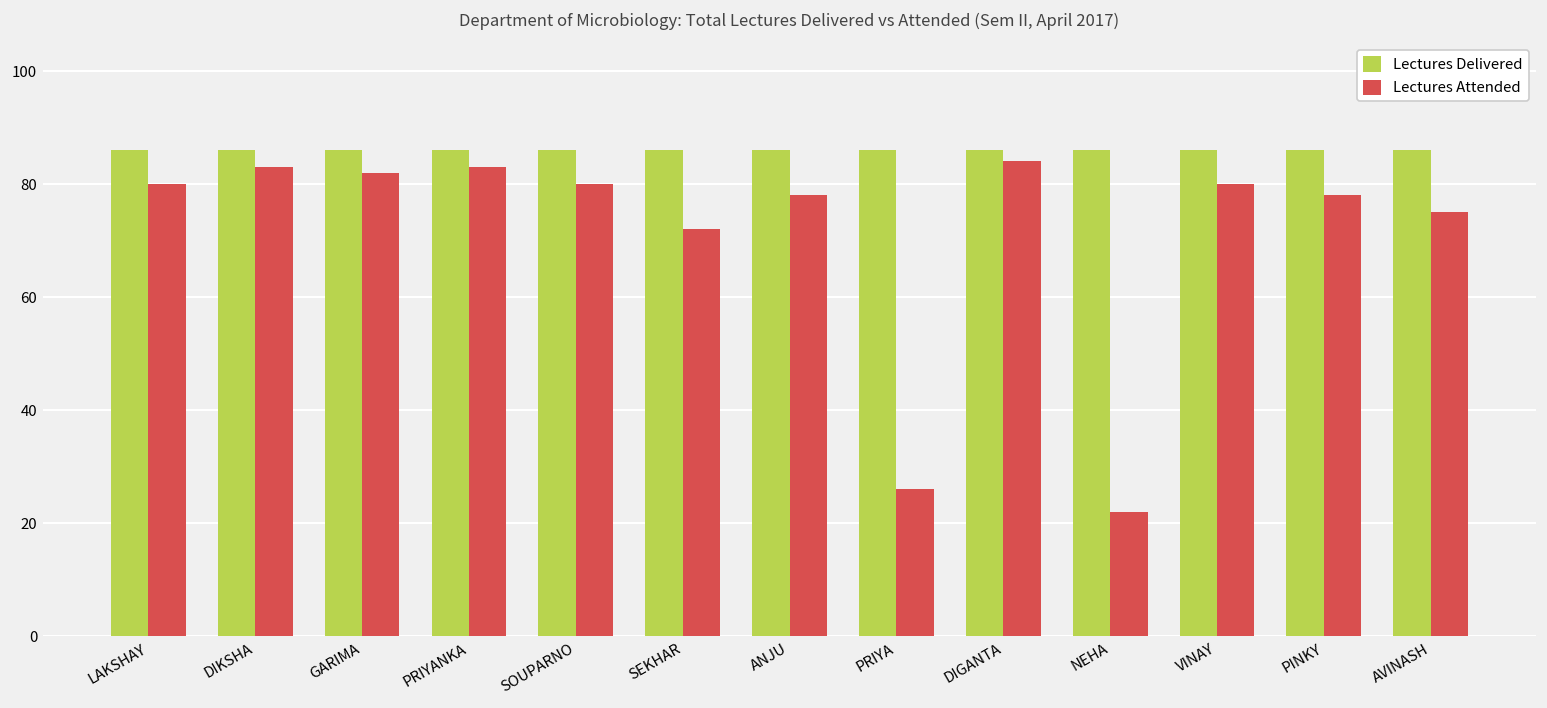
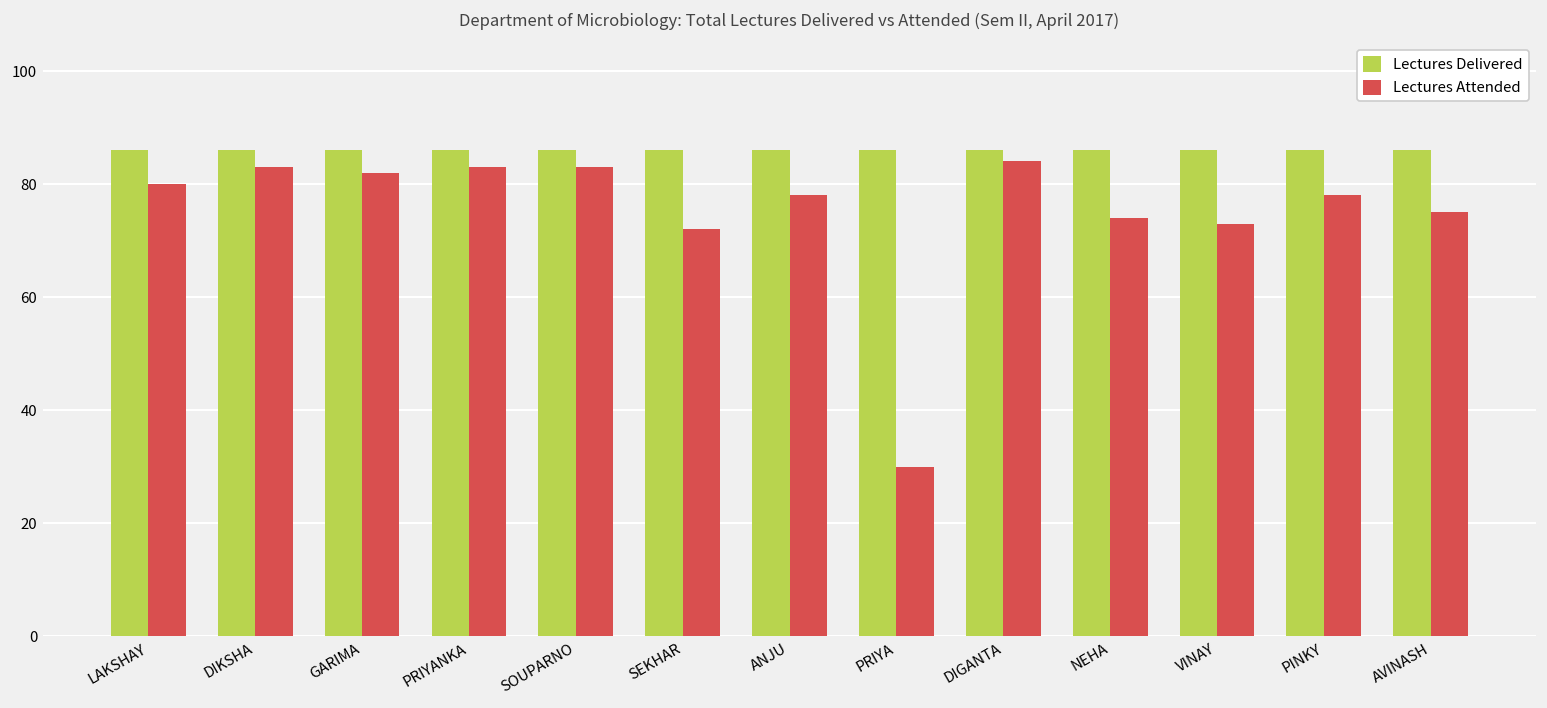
  {
    "Lectures Delivered": {
      "LAKSHAY": 86,
      "DIKSHA": 86,
      "GARIMA": 86,
      "PRIYANKA": 86,
      "SOUPARNO": 86,
      "SEKHAR": 86,
      "ANJU": 86,
      "PRIYA": 86,
      "DIGANTA": 86,
      "NEHA": 86,
      "VINAY": 86,
      "PINKY": 86,
      "AVINASH": 86
    },
    "Lectures Attended": {
      "LAKSHAY": 80,
      "DIKSHA": 83,
      "GARIMA": 82,
      "PRIYANKA": 83,
-     "SOUPARNO": 80,
+     "SOUPARNO": 83,
      "SEKHAR": 72,
      "ANJU": 78,
-     "PRIYA": 26,
+     "PRIYA": 30,
      "DIGANTA": 84,
-     "NEHA": 22,
-     "VINAY": 80,
+     "NEHA": 74,
+     "VINAY": 73,
      "PINKY": 78,
      "AVINASH": 75
    }
  }
